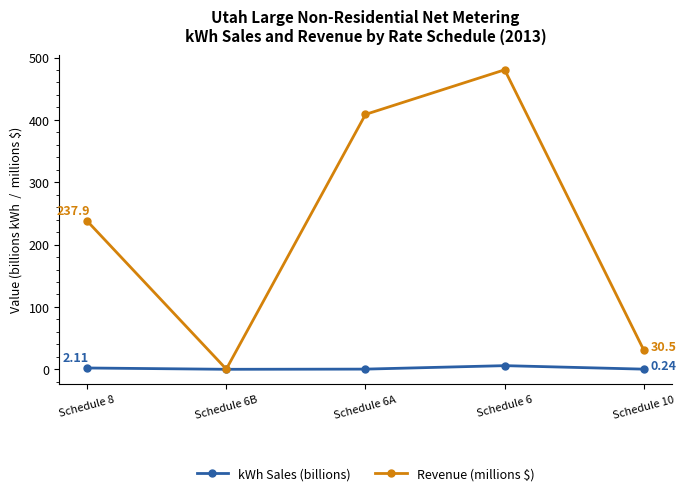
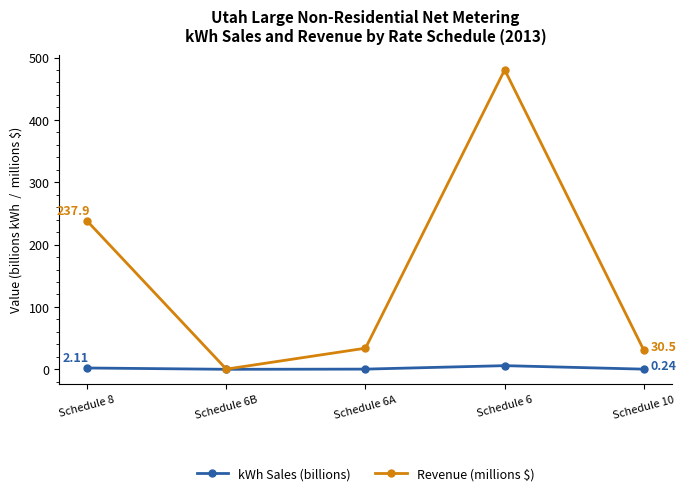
  {
    "kWh Sales (billions)": {
      "Schedule 8": 2.11,
      "Schedule 10": 0.24
    },
    "Revenue (millions $)": {
-     "Schedule 6A": 410,
+     "Schedule 6A": 30,
      "Schedule 6": 480
    }
  }
